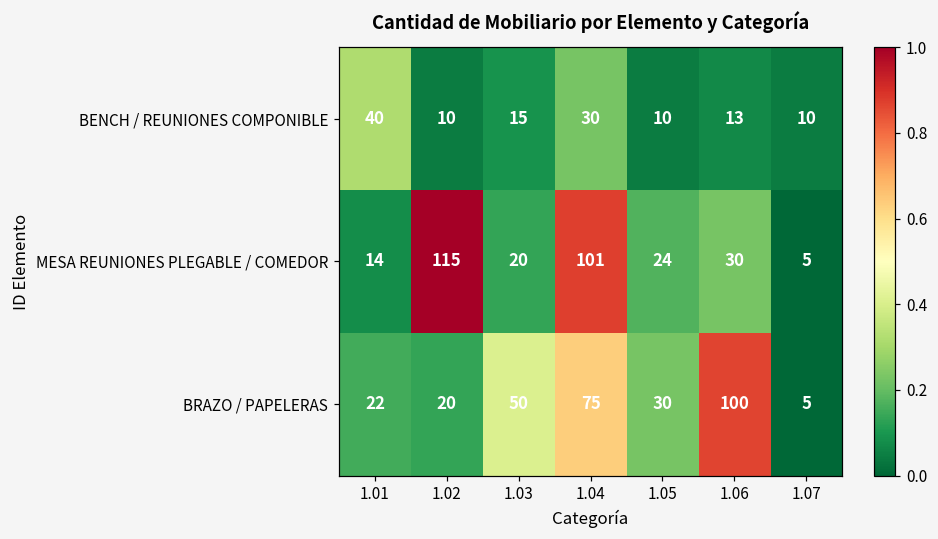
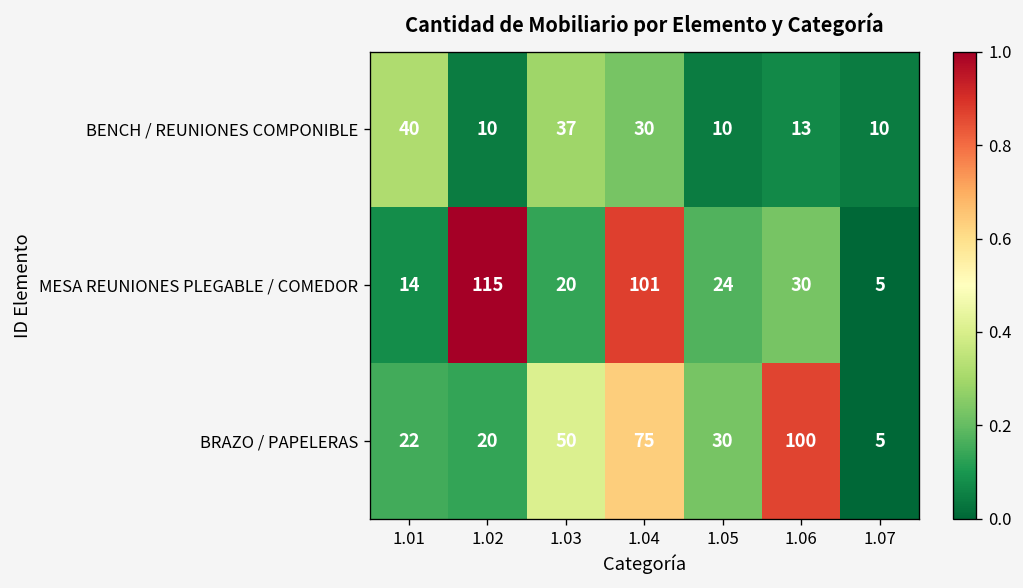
  {
    "BENCH / REUNIONES COMPONIBLE": {
      "1.01": 40,
      "1.02": 10,
-     "1.03": 15,
+     "1.03": 37,
      "1.04": 30,
      "1.05": 10,
      "1.06": 13,
      "1.07": 10
    },
    "MESA REUNIONES PLEGABLE / COMEDOR": {
      "1.01": 14,
      "1.02": 115,
      "1.03": 20,
      "1.04": 101,
      "1.05": 24,
      "1.06": 30,
      "1.07": 5
    },
    "BRAZO / PAPELERAS": {
      "1.01": 22,
      "1.02": 20,
      "1.03": 50,
      "1.04": 75,
      "1.05": 30,
      "1.06": 100,
      "1.07": 5
    }
  }
